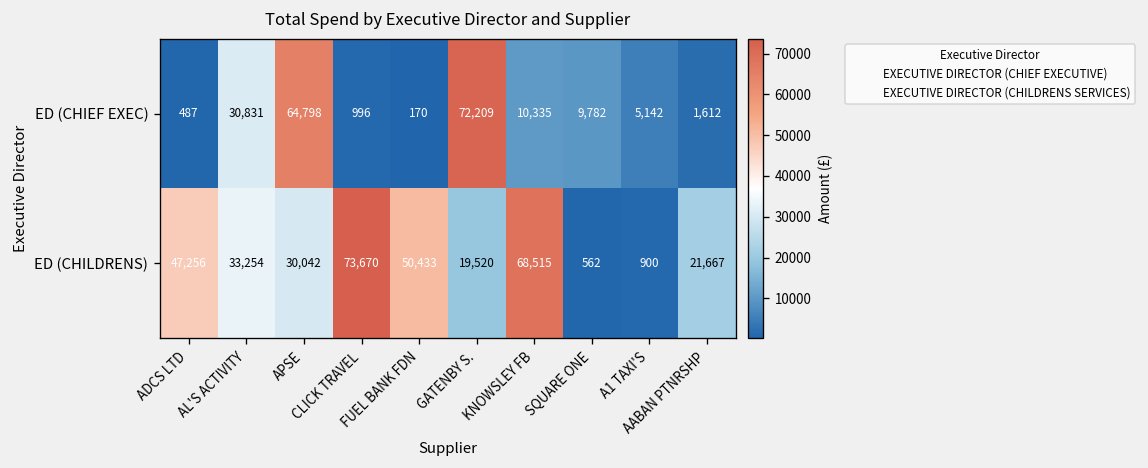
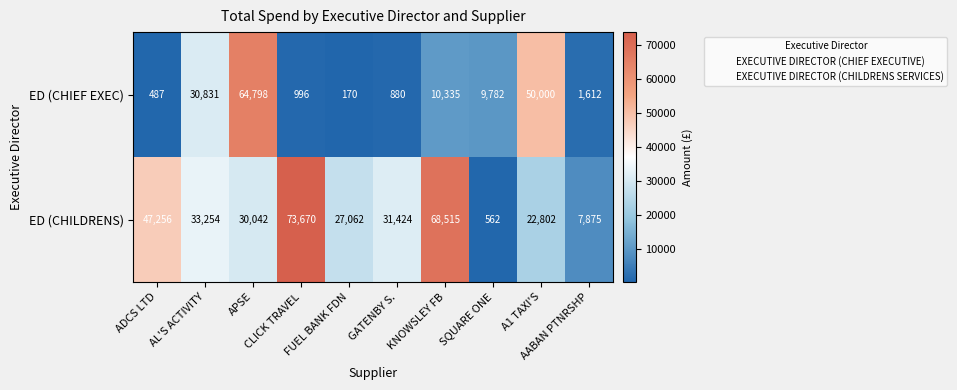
  {
    "ED (CHIEF EXEC)": {
      "ADCS LTD": "487",
      "AL'S ACTIVITY": "30,831",
      "APSE": "64,798",
      "CLICK TRAVEL": "996",
      "FUEL BANK FDN": "170",
-     "GATENBY S.": "72,209",
+     "GATENBY S.": "880",
      "KNOWSLEY FB": "10,335",
      "SQUARE ONE": "9,782",
-     "A1 TAXI'S": "5,142",
+     "A1 TAXI'S": "50,000",
      "AABAN PTNRSHP": "1,612"
    },
    "ED (CHILDRENS)": {
      "ADCS LTD": "47,256",
      "AL'S ACTIVITY": "33,254",
      "APSE": "30,042",
      "CLICK TRAVEL": "73,670",
-     "FUEL BANK FDN": "50,433",
-     "GATENBY S.": "19,520",
+     "FUEL BANK FDN": "27,062",
+     "GATENBY S.": "31,424",
      "KNOWSLEY FB": "68,515",
      "SQUARE ONE": "562",
-     "A1 TAXI'S": "900",
-     "AABAN PTNRSHP": "21,667"
+     "A1 TAXI'S": "22,802",
+     "AABAN PTNRSHP": "7,875"
    }
  }
